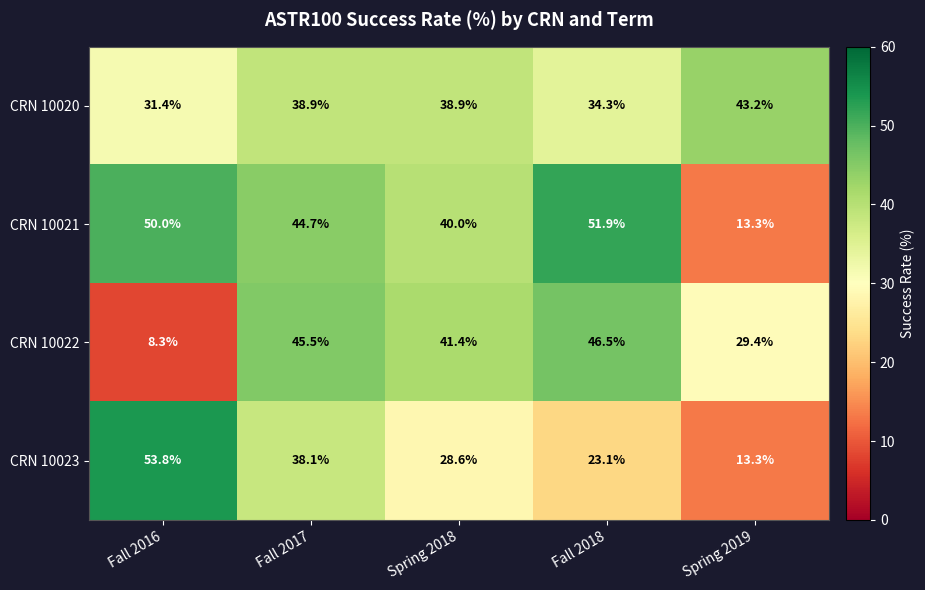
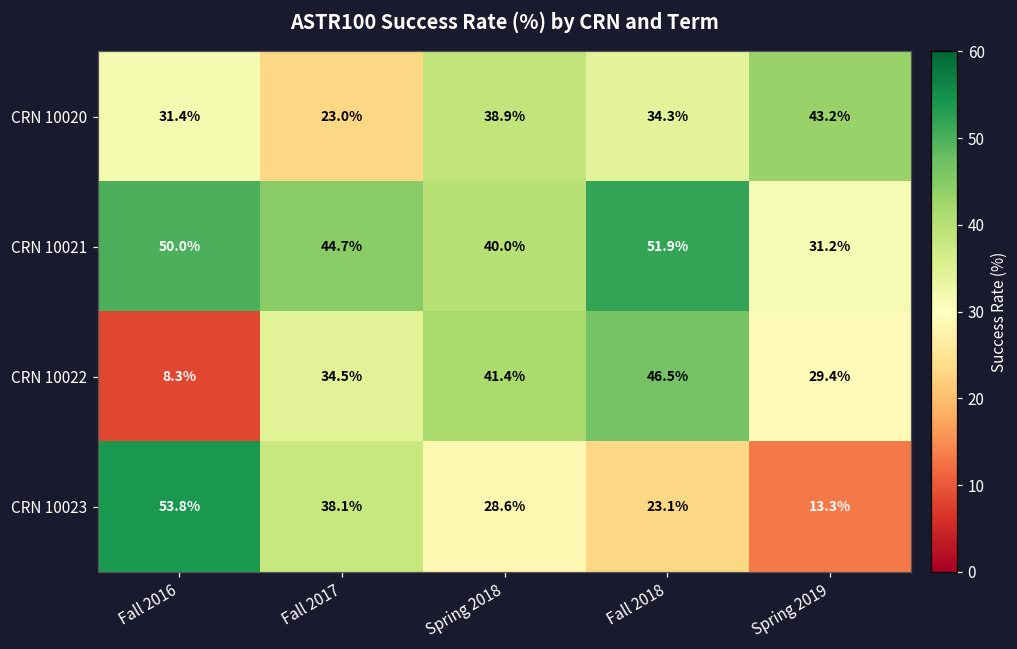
  {
    "CRN 10020": {
      "Fall 2016": "31.4%",
-     "Fall 2017": "38.9%",
+     "Fall 2017": "23.0%",
      "Spring 2018": "38.9%",
      "Fall 2018": "34.3%",
      "Spring 2019": "43.2%"
    },
    "CRN 10021": {
      "Fall 2016": "50.0%",
      "Fall 2017": "44.7%",
      "Spring 2018": "40.0%",
      "Fall 2018": "51.9%",
-     "Spring 2019": "13.3%"
+     "Spring 2019": "31.2%"
    },
    "CRN 10022": {
      "Fall 2016": "8.3%",
-     "Fall 2017": "45.5%",
+     "Fall 2017": "34.5%",
      "Spring 2018": "41.4%",
      "Fall 2018": "46.5%",
      "Spring 2019": "29.4%"
    },
    "CRN 10023": {
      "Fall 2016": "53.8%",
      "Fall 2017": "38.1%",
      "Spring 2018": "28.6%",
      "Fall 2018": "23.1%",
      "Spring 2019": "13.3%"
    }
  }
